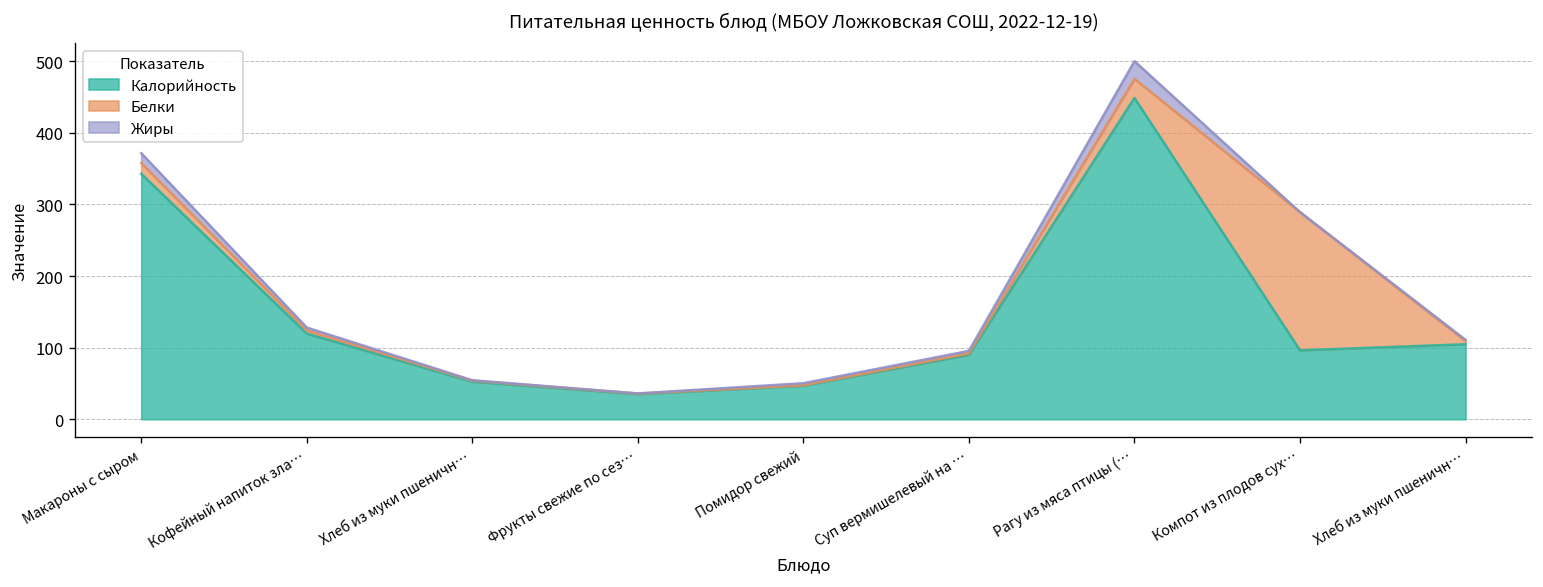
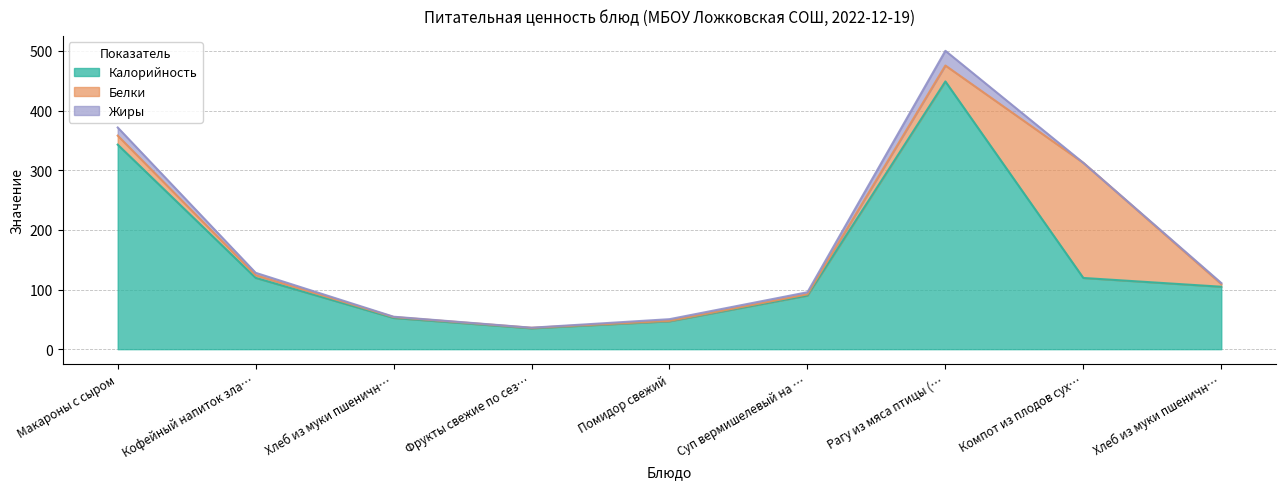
  {
    "Калорийность": {
      "Макароны с сыром": 340,
      "Кофейный напиток зла…": 120,
      "Рагу из мяса птицы (…": 450,
-     "Компот из плодов сух…": 100
+     "Компот из плодов сух…": 120
    },
    "Белки": {
      "Макароны с сыром": 20,
      "Рагу из мяса птицы (…": 30
    },
    "Жиры": {
      "Макароны с сыром": 10,
      "Рагу из мяса птицы (…": 20
    }
  }
